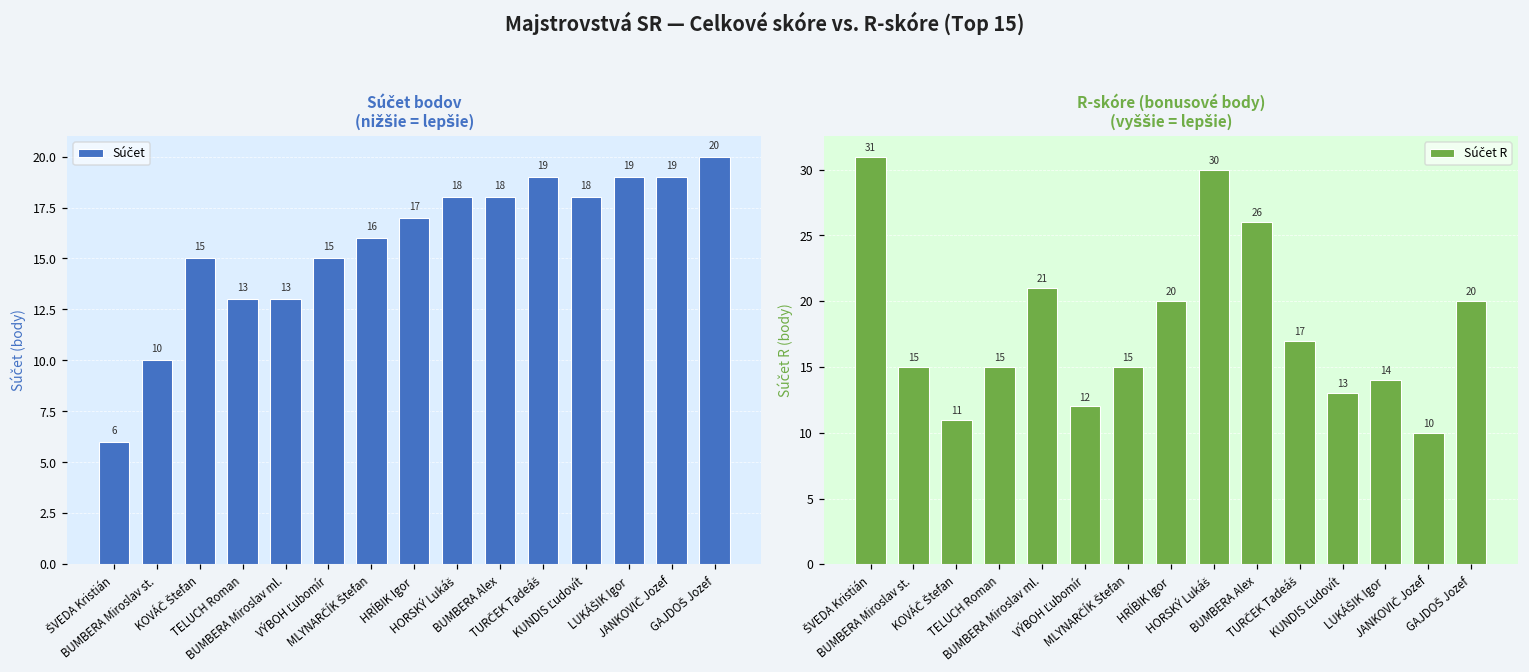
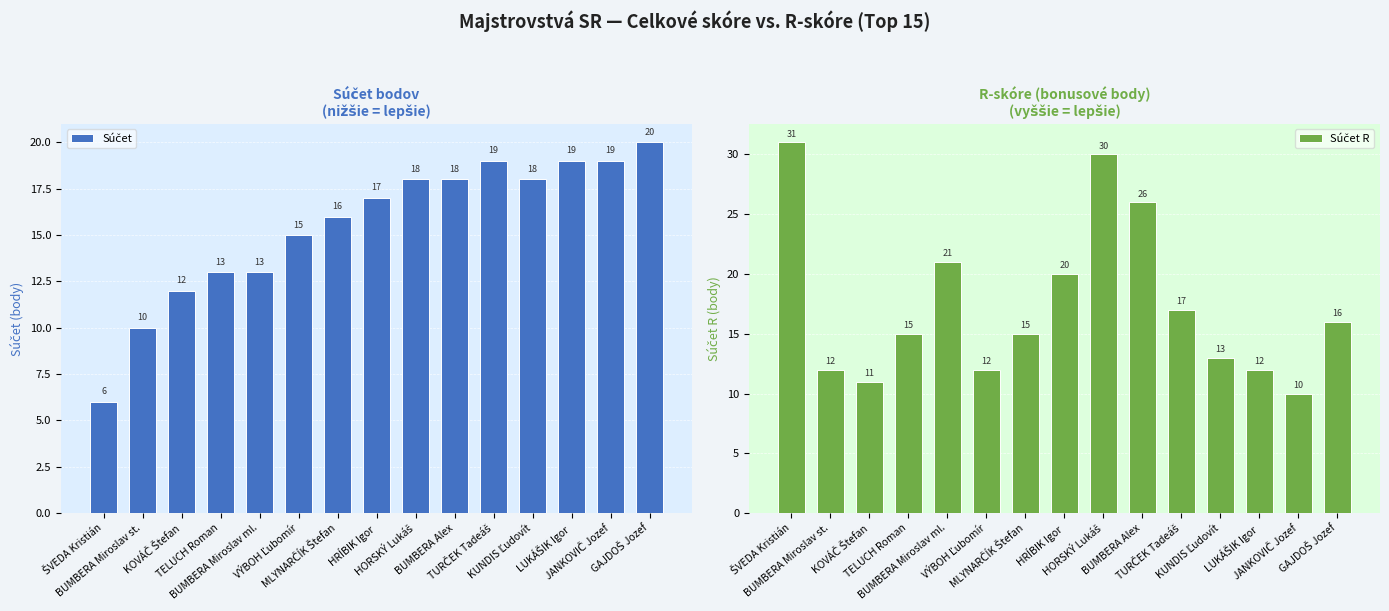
  {
    "Súčet bodov (nižšie = lepšie)": {
      "ŠVEDA Kristián": 6,
      "BUMBERA Miroslav st.": 10,
-     "KOVÁČ Štefan": 15,
+     "KOVÁČ Štefan": 12,
      "TELUCH Roman": 13,
      "BUMBERA Miroslav ml.": 13,
      "VÝBOH Ľubomír": 15,
      "MLYNARČÍK Štefan": 16,
      "HRÍBIK Igor": 17,
      "HORSKÝ Lukáš": 18,
      "BUMBERA Alex": 18,
      "TURČEK Tadeáš": 19,
      "KUNDIS Ľudovít": 18,
      "LUKÁŠIK Igor": 19,
      "JANKOVIČ Jozef": 19,
      "GAJDOŠ Jozef": 20
    },
    "R-skóre (bonusové body) (vyššie = lepšie)": {
      "ŠVEDA Kristián": 31,
-     "BUMBERA Miroslav st.": 15,
+     "BUMBERA Miroslav st.": 12,
      "KOVÁČ Štefan": 11,
      "TELUCH Roman": 15,
      "BUMBERA Miroslav ml.": 21,
      "VÝBOH Ľubomír": 12,
      "MLYNARČÍK Štefan": 15,
      "HRÍBIK Igor": 20,
      "HORSKÝ Lukáš": 30,
      "BUMBERA Alex": 26,
      "TURČEK Tadeáš": 17,
      "KUNDIS Ľudovít": 13,
-     "LUKÁŠIK Igor": 14,
+     "LUKÁŠIK Igor": 12,
      "JANKOVIČ Jozef": 10,
-     "GAJDOŠ Jozef": 20
+     "GAJDOŠ Jozef": 16
    }
  }
